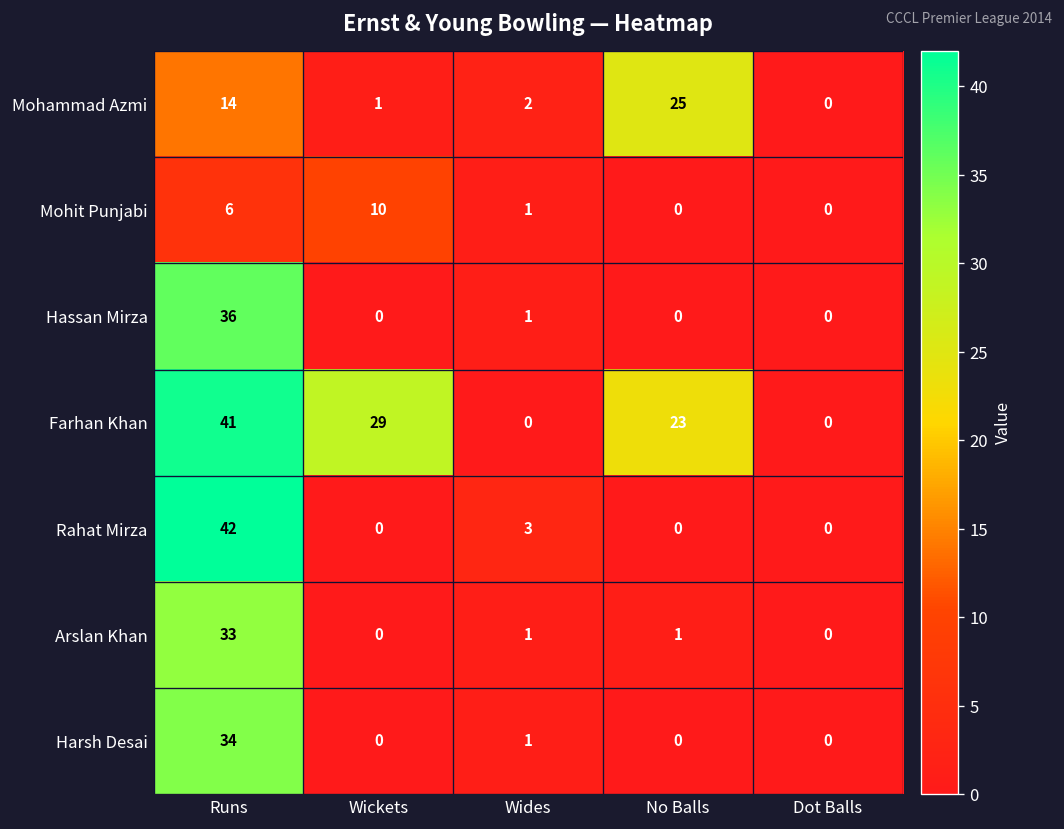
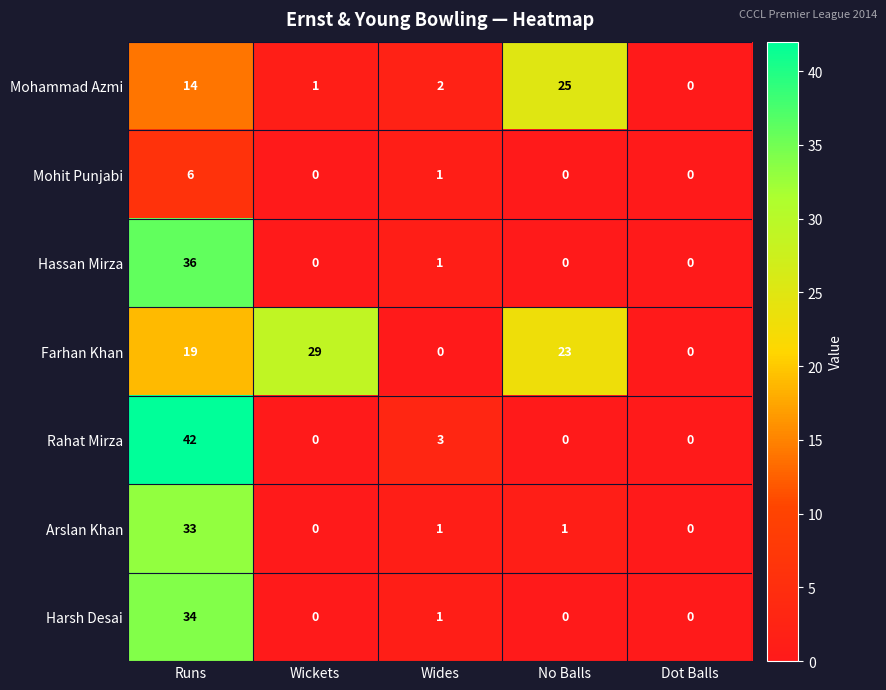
  {
    "Mohammad Azmi": {
      "Runs": 14,
      "Wickets": 1,
      "Wides": 2,
      "No Balls": 25,
      "Dot Balls": 0
    },
    "Mohit Punjabi": {
      "Runs": 6,
-     "Wickets": 10,
+     "Wickets": 0,
      "Wides": 1,
      "No Balls": 0,
      "Dot Balls": 0
    },
    "Hassan Mirza": {
      "Runs": 36,
      "Wickets": 0,
      "Wides": 1,
      "No Balls": 0,
      "Dot Balls": 0
    },
    "Farhan Khan": {
-     "Runs": 41,
+     "Runs": 19,
      "Wickets": 29,
      "Wides": 0,
      "No Balls": 23,
      "Dot Balls": 0
    },
    "Rahat Mirza": {
      "Runs": 42,
      "Wickets": 0,
      "Wides": 3,
      "No Balls": 0,
      "Dot Balls": 0
    },
    "Arslan Khan": {
      "Runs": 33,
      "Wickets": 0,
      "Wides": 1,
      "No Balls": 1,
      "Dot Balls": 0
    },
    "Harsh Desai": {
      "Runs": 34,
      "Wickets": 0,
      "Wides": 1,
      "No Balls": 0,
      "Dot Balls": 0
    }
  }
